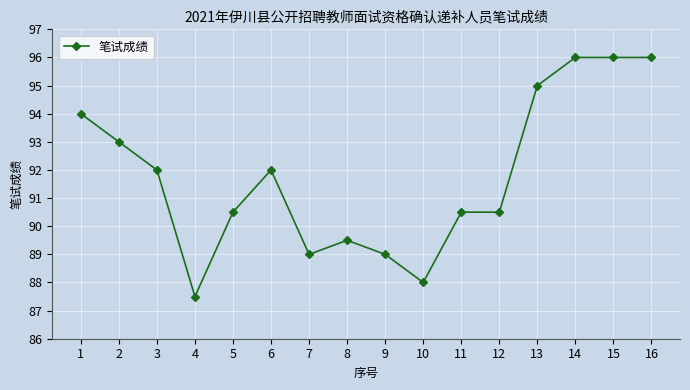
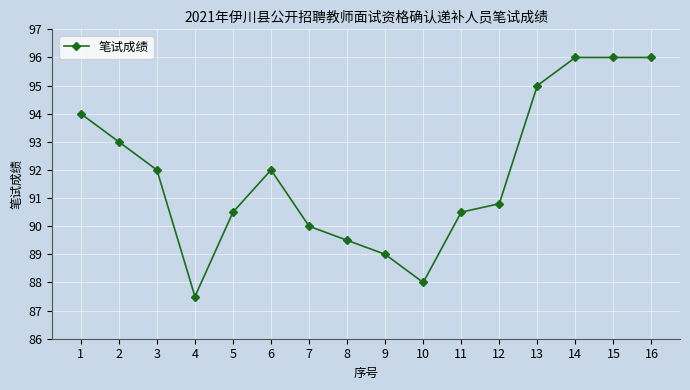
  {
    "1": 94.0,
    "2": 93.0,
    "3": 92.0,
    "4": 87.5,
    "5": 90.5,
    "6": 92.0,
-   "7": 89,
+   "7": 90,
    "8": 89.5,
    "9": 89.0,
    "10": 88.0,
    "11": 90.5,
-   "12": 90.5,
+   "12": 90.8,
    "13": 95.0,
    "14": 96.0,
    "15": 96.0,
    "16": 96.0
  }
